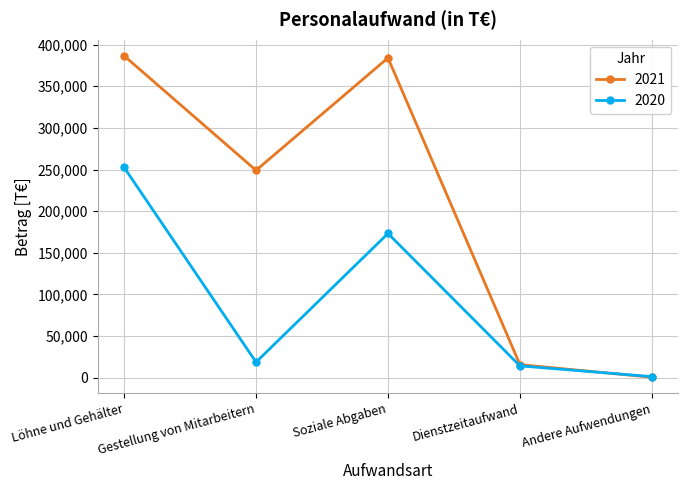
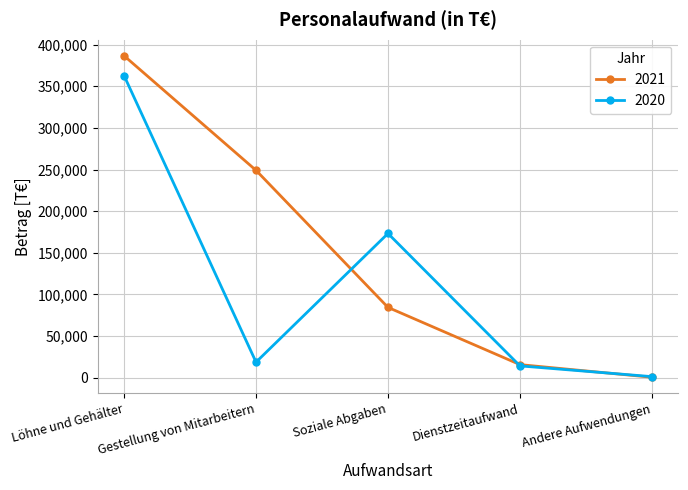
  {
    "2021": {
      "Löhne und Gehälter": "390,000",
      "Gestellung von Mitarbeitern": "250,000",
-     "Soziale Abgaben": "380,000"
+     "Soziale Abgaben": "80,000"
    },
    "2020": {
-     "Löhne und Gehälter": "250,000",
+     "Löhne und Gehälter": "360,000",
      "Gestellung von Mitarbeitern": "20,000",
      "Soziale Abgaben": "170,000"
    }
  }
